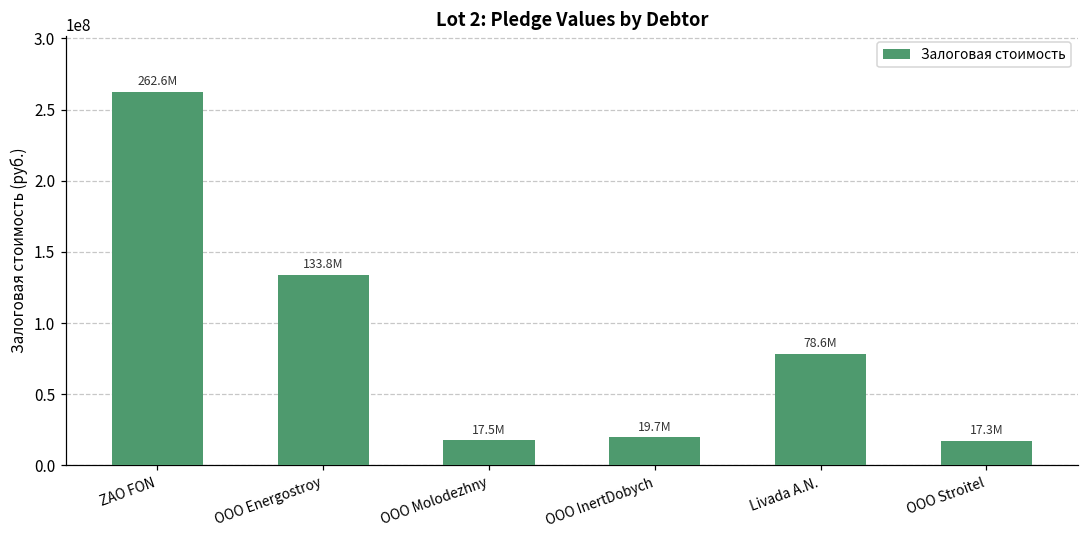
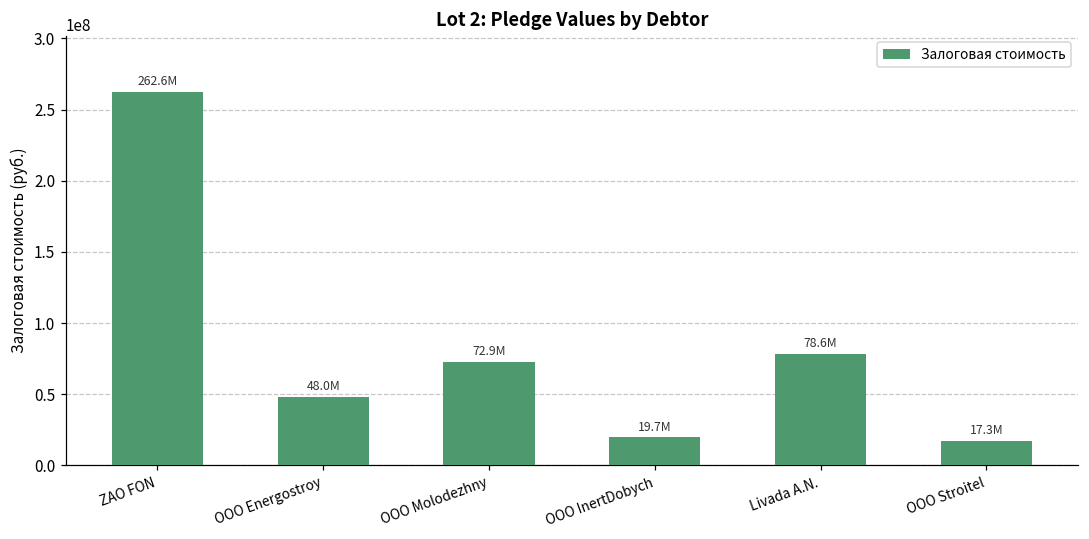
  {
    "ZAO FON": "262.6M",
-   "OOO Energostroy": "133.8M",
-   "OOO Molodezhny": "17.5M",
+   "OOO Energostroy": "48.0M",
+   "OOO Molodezhny": "72.9M",
    "OOO InertDobych": "19.7M",
    "Livada A.N.": "78.6M",
    "OOO Stroitel": "17.3M"
  }
